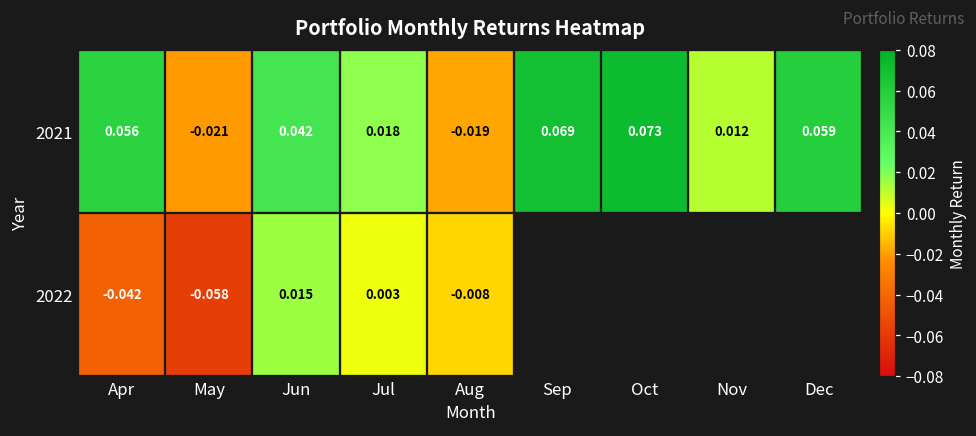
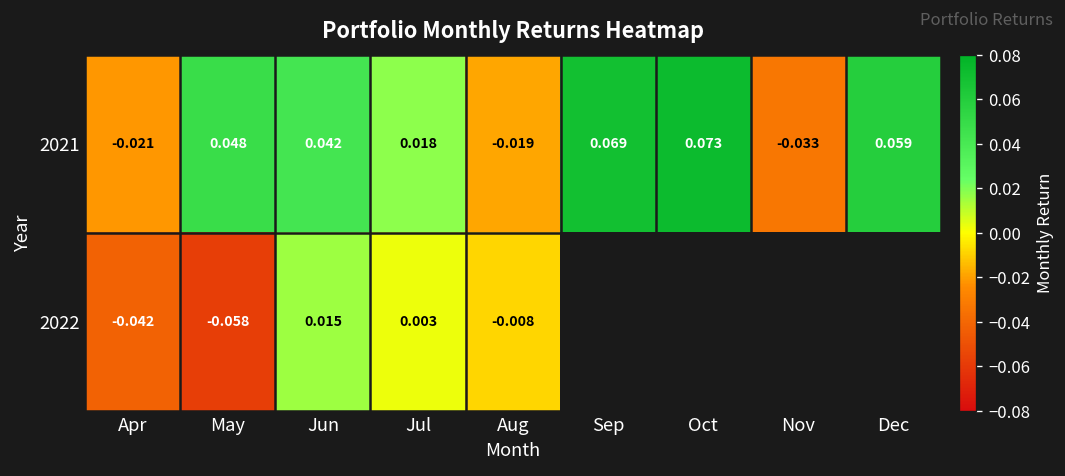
  {
    "2021": {
-     "Apr": 0.056,
-     "May": -0.021,
+     "Apr": -0.021,
+     "May": 0.048,
      "Jun": 0.042,
      "Jul": 0.018,
      "Aug": -0.019,
      "Sep": 0.069,
      "Oct": 0.073,
-     "Nov": 0.012,
+     "Nov": -0.033,
      "Dec": 0.059
    },
    "2022": {
      "Apr": -0.042,
      "May": -0.058,
      "Jun": 0.015,
      "Jul": 0.003,
      "Aug": -0.008
    }
  }
